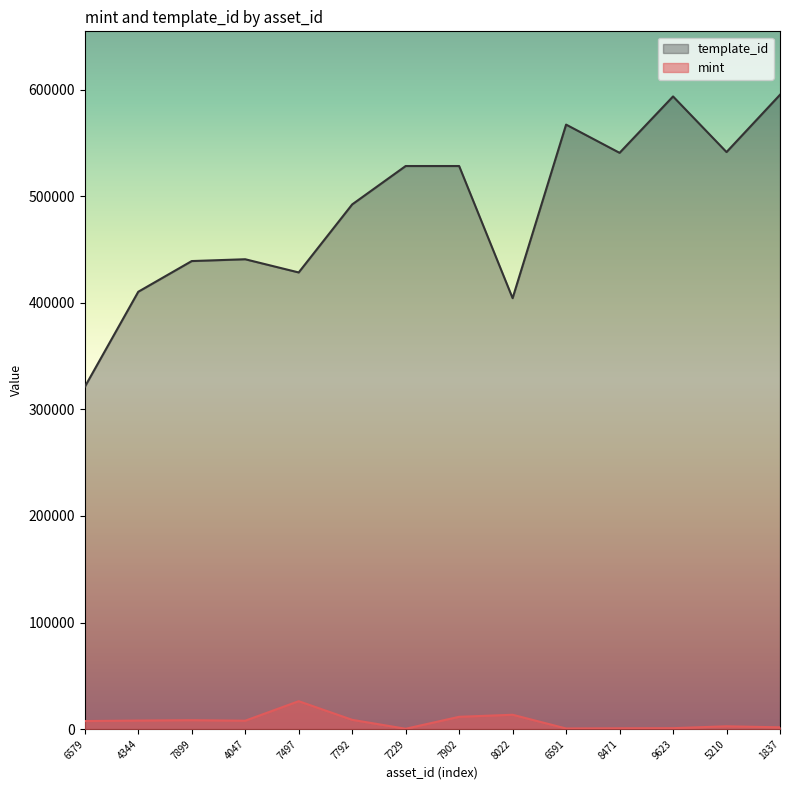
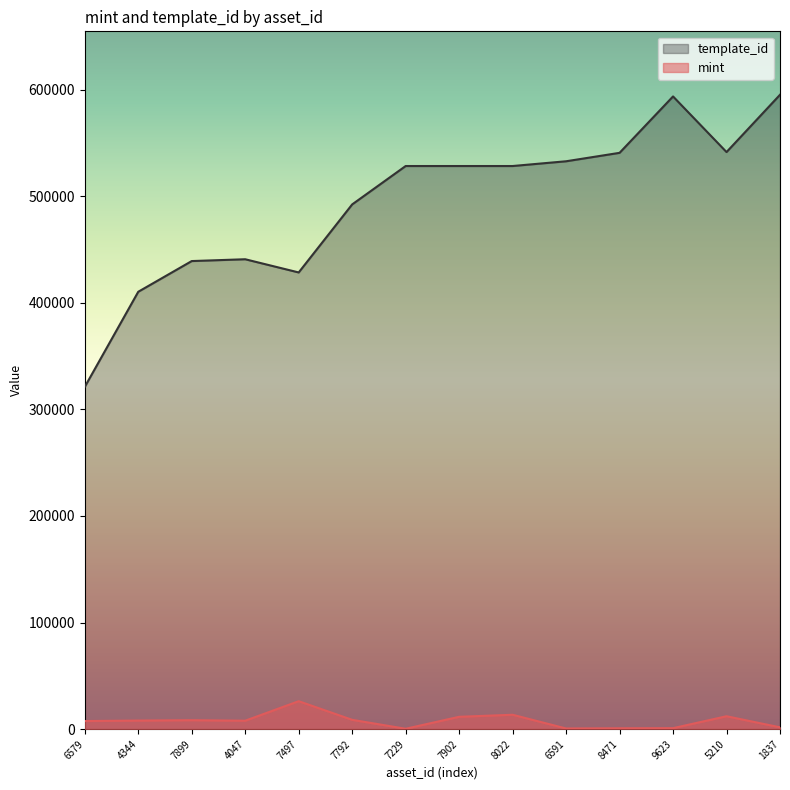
  {
    "template_id": {
      "6579": 321000,
      "4344": 410000,
      "7899": 439000,
      "4047": 441000,
      "7497": 428000,
      "7792": 492000,
      "7229": 528000,
      "7902": 528000,
-     "8022": 404000,
-     "6591": 567000,
+     "8022": 528000,
+     "6591": 533000,
      "8471": 541000,
      "9623": 594000,
      "5210": 541000,
      "1837": 595000
    },
    "mint": {
      "6579": 8000,
      "4344": 8000,
      "7899": 8000,
      "4047": 8000,
      "7497": 26000,
      "7792": 9000,
      "7229": 0,
      "7902": 12000,
      "8022": 13000,
      "6591": 1000,
      "8471": 1000,
      "9623": 1000,
-     "5210": 3000,
+     "5210": 12000,
      "1837": 2000
    }
  }
